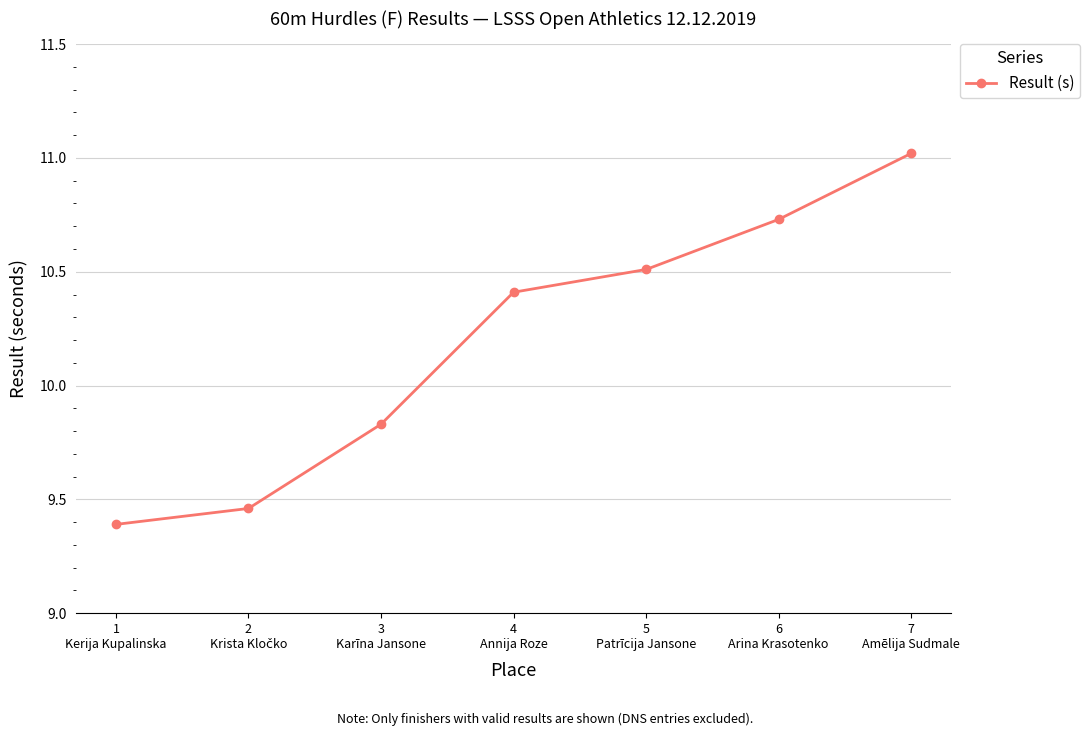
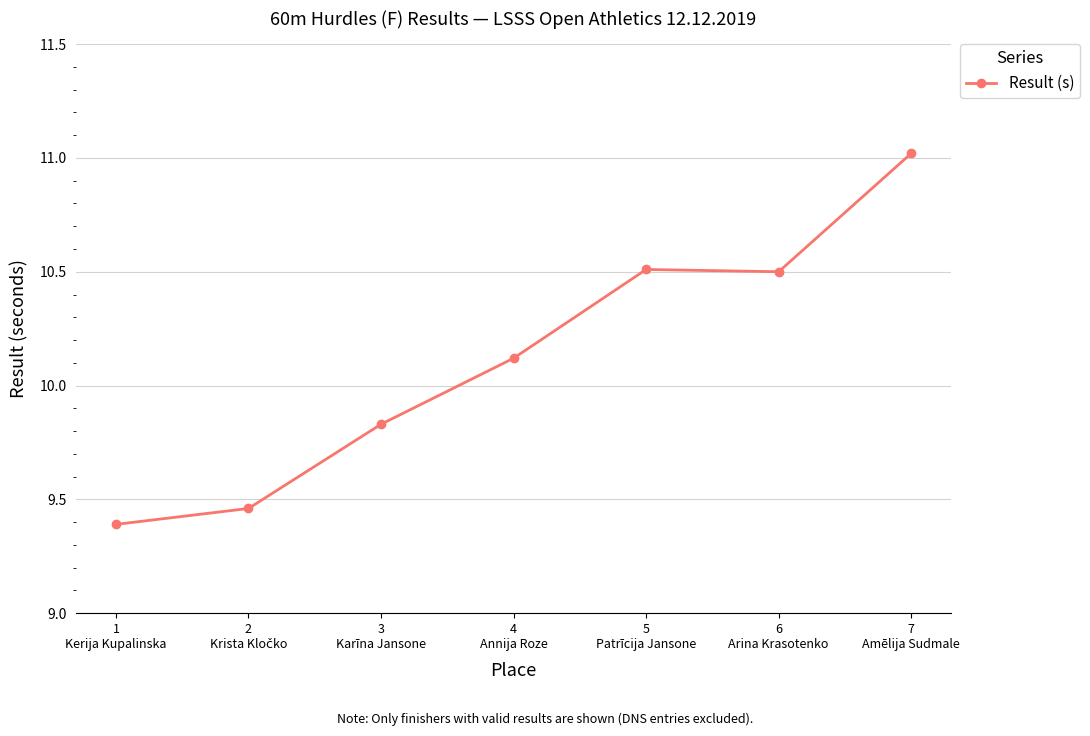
  {
    "1 Kerija Kupalinska": 9.39,
    "2 Krista Kločko": 9.46,
    "3 Karīna Jansone": 9.83,
-   "4 Annija Roze": 10.41,
+   "4 Annija Roze": 10.12,
    "5 Patrīcija Jansone": 10.51,
-   "6 Arina Krasotenko": 10.73,
+   "6 Arina Krasotenko": 10.50,
    "7 Amēlija Sudmale": 11.02
  }
